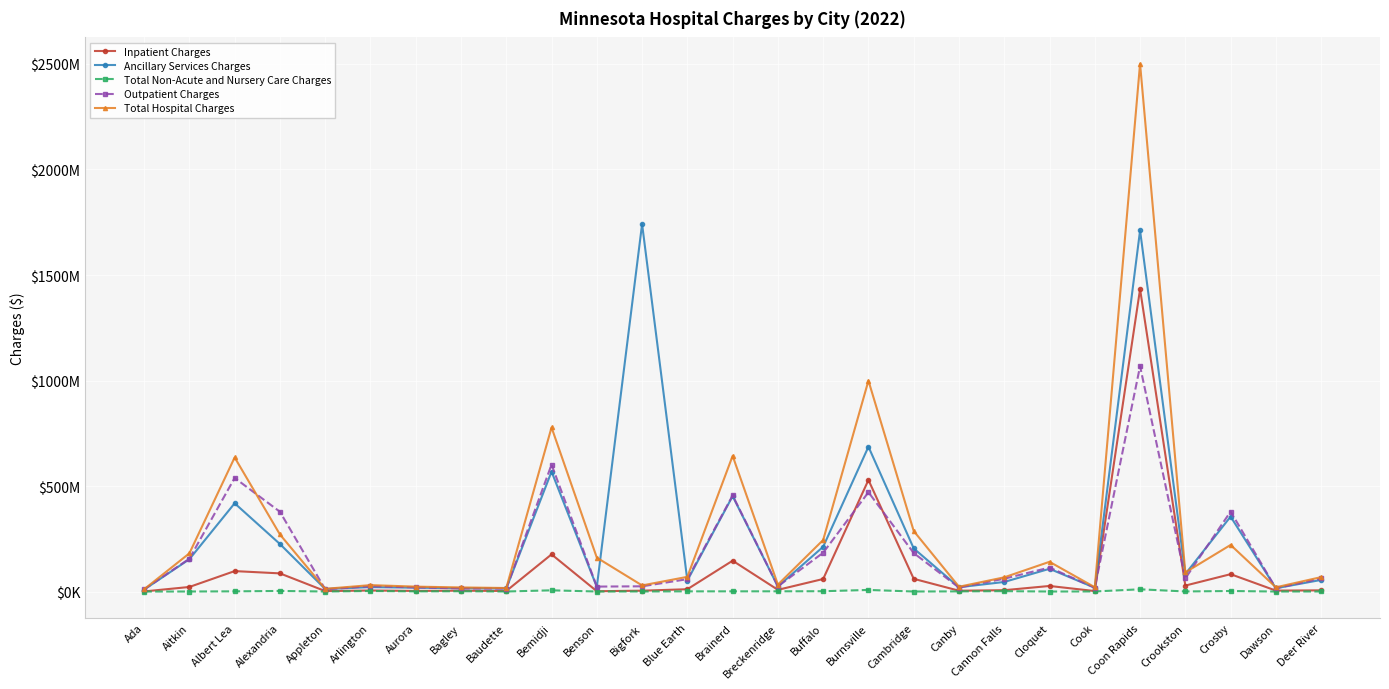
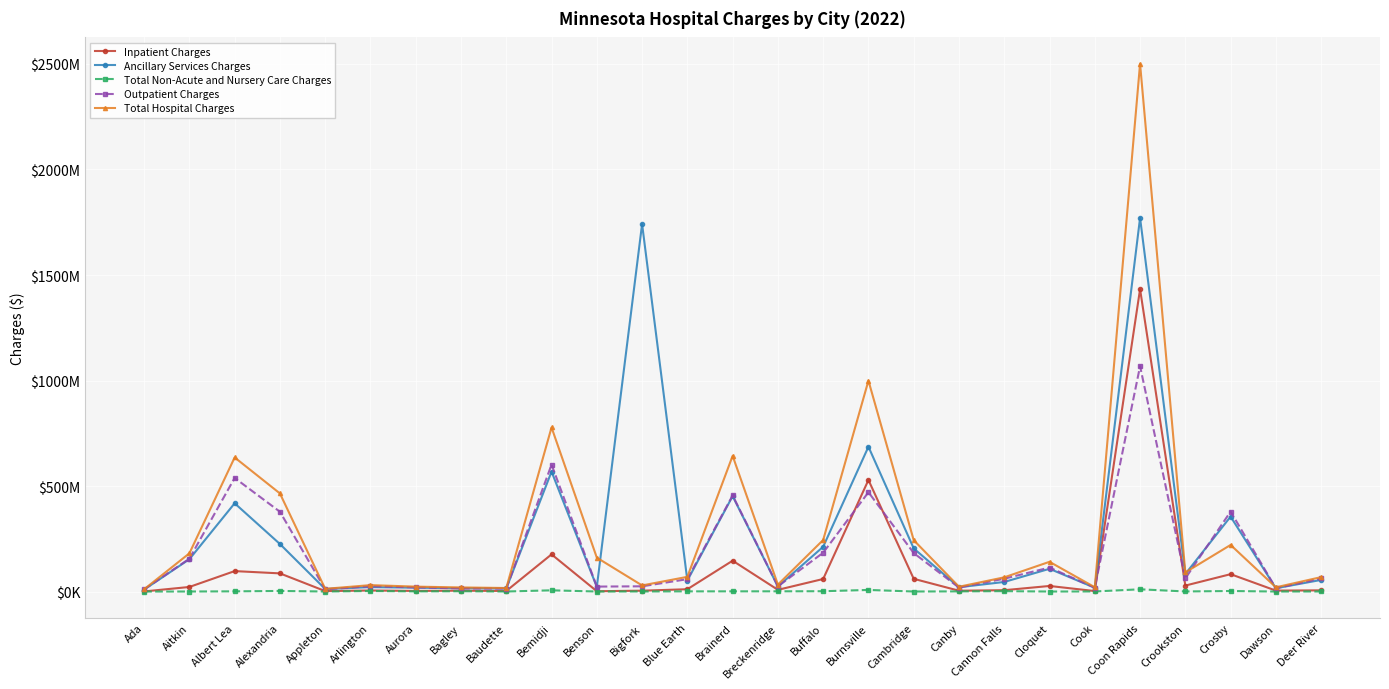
  {
    "Inpatient Charges": {
      "Aitkin": "$20000000",
      "Albert Lea": "$100000000",
      "Alexandria": "$90000000",
      "Bemidji": "$180000000",
      "Brainerd": "$150000000",
      "Buffalo": "$60000000",
      "Burnsville": "$530000000",
      "Cambridge": "$60000000",
      "Cloquet": "$30000000",
      "Coon Rapids": "$1430000000",
      "Crookston": "$30000000",
      "Crosby": "$80000000"
    },
    "Ancillary Services Charges": {
      "Albert Lea": "$420000000",
      "Alexandria": "$230000000",
      "Bemidji": "$570000000",
      "Bigfork": "$1740000000",
      "Buffalo": "$210000000",
      "Burnsville": "$690000000",
      "Cambridge": "$200000000",
      "Cannon Falls": "$50000000",
-     "Coon Rapids": "$1710000000",
+     "Coon Rapids": "$1770000000",
      "Crosby": "$360000000"
    },
    "Total Non-Acute and Nursery Care Charges": {
      "Aitkin": "$0",
      "Albert Lea": "$0",
      "Alexandria": "$0",
      "Bemidji": "$10000000",
      "Brainerd": "$0",
      "Buffalo": "$0",
      "Burnsville": "$10000000",
      "Cambridge": "$0",
      "Cloquet": "$0",
      "Coon Rapids": "$10000000",
      "Crookston": "$0",
      "Crosby": "$0"
    },
    "Outpatient Charges": {
      "Albert Lea": "$540000000",
      "Alexandria": "$380000000",
      "Bemidji": "$600000000",
      "Buffalo": "$180000000",
      "Burnsville": "$470000000",
      "Cambridge": "$180000000",
      "Coon Rapids": "$1070000000",
      "Crookston": "$60000000",
      "Crosby": "$380000000"
    },
    "Total Hospital Charges": {
      "Aitkin": "$180000000",
      "Albert Lea": "$640000000",
-     "Alexandria": "$270000000",
+     "Alexandria": "$460000000",
      "Bemidji": "$780000000",
      "Benson": "$160000000",
      "Brainerd": "$640000000",
      "Buffalo": "$240000000",
      "Burnsville": "$1000000000",
-     "Cambridge": "$290000000",
+     "Cambridge": "$240000000",
      "Cloquet": "$140000000",
      "Coon Rapids": "$2500000000",
      "Crosby": "$220000000"
    }
  }
